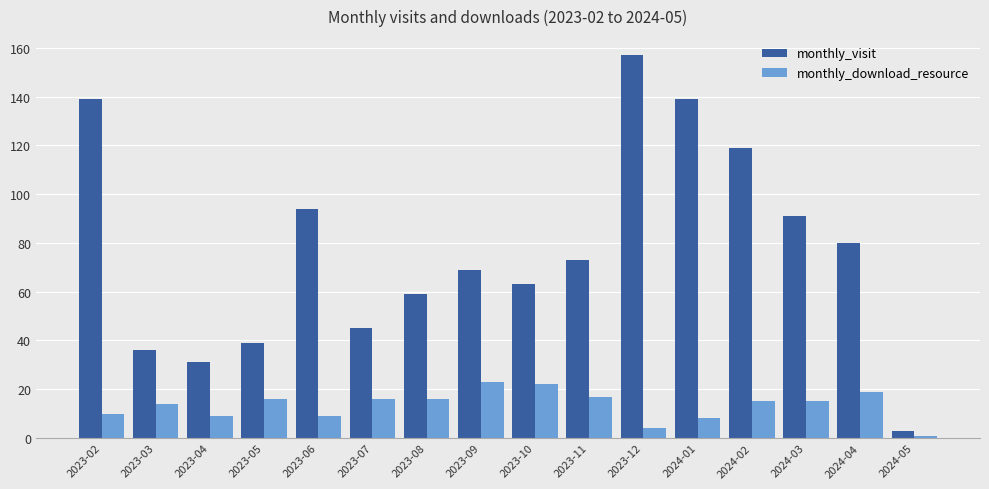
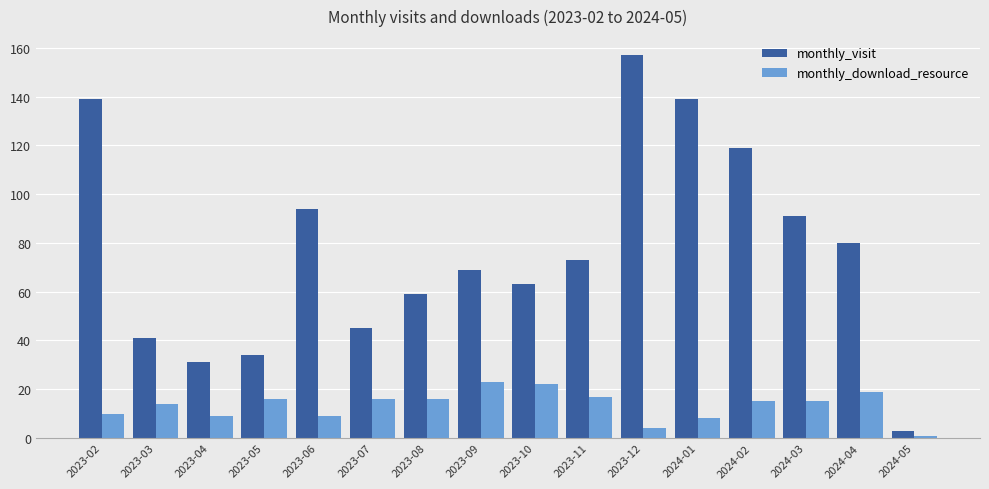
  {
    "monthly_visit": {
      "2023-02": 139,
-     "2023-03": 36,
+     "2023-03": 41,
      "2023-04": 31,
-     "2023-05": 39,
+     "2023-05": 34,
      "2023-06": 94,
      "2023-07": 45,
      "2023-08": 59,
      "2023-09": 69,
      "2023-10": 63,
      "2023-11": 73,
      "2023-12": 157,
      "2024-01": 139,
      "2024-02": 119,
      "2024-03": 91,
      "2024-04": 80,
      "2024-05": 3
    },
    "monthly_download_resource": {
      "2023-02": 10,
      "2023-03": 14,
      "2023-04": 9,
      "2023-05": 16,
      "2023-06": 9,
      "2023-07": 16,
      "2023-08": 16,
      "2023-09": 23,
      "2023-10": 22,
      "2023-11": 17,
      "2023-12": 4,
      "2024-01": 8,
      "2024-02": 15,
      "2024-03": 15,
      "2024-04": 19
    }
  }
